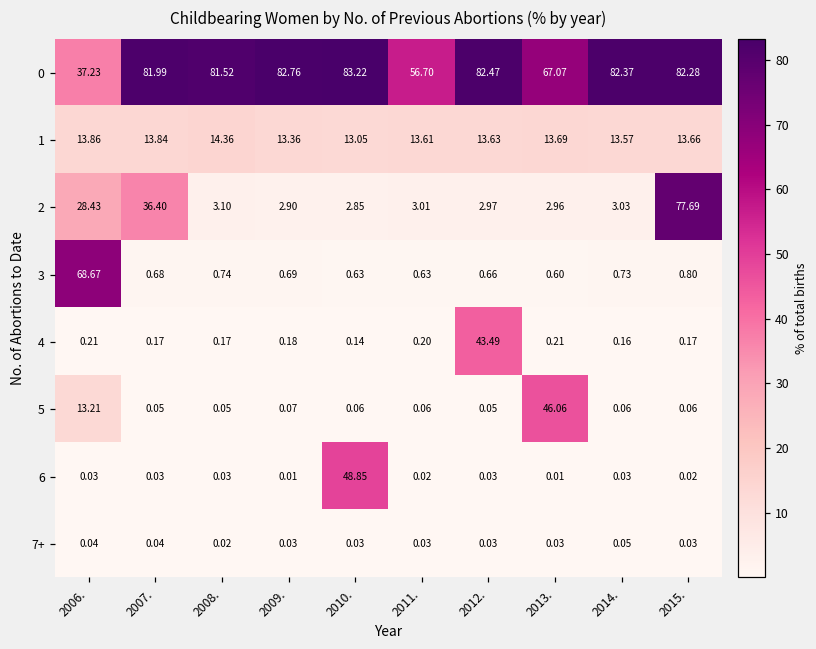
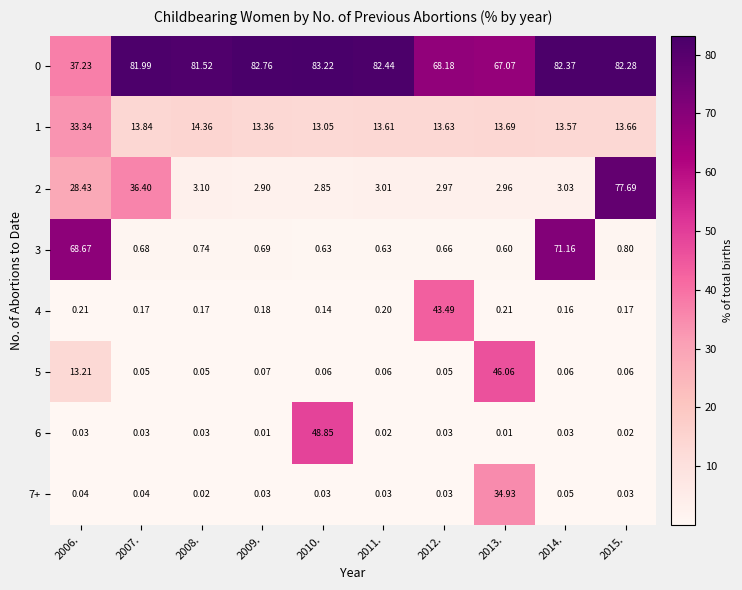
  {
    "0": {
      "2006.": 37.23,
      "2007.": 81.99,
      "2008.": 81.52,
      "2009.": 82.76,
      "2010.": 83.22,
-     "2011.": 56.70,
-     "2012.": 82.47,
+     "2011.": 82.44,
+     "2012.": 68.18,
      "2013.": 67.07,
      "2014.": 82.37,
      "2015.": 82.28
    },
    "1": {
-     "2006.": 13.86,
+     "2006.": 33.34,
      "2007.": 13.84,
      "2008.": 14.36,
      "2009.": 13.36,
      "2010.": 13.05,
      "2011.": 13.61,
      "2012.": 13.63,
      "2013.": 13.69,
      "2014.": 13.57,
      "2015.": 13.66
    },
    "2": {
      "2006.": 28.43,
      "2007.": 36.40,
      "2008.": 3.10,
      "2009.": 2.90,
      "2010.": 2.85,
      "2011.": 3.01,
      "2012.": 2.97,
      "2013.": 2.96,
      "2014.": 3.03,
      "2015.": 77.69
    },
    "3": {
      "2006.": 68.67,
      "2007.": 0.68,
      "2008.": 0.74,
      "2009.": 0.69,
      "2010.": 0.63,
      "2011.": 0.63,
      "2012.": 0.66,
      "2013.": 0.60,
-     "2014.": 0.73,
+     "2014.": 71.16,
      "2015.": 0.80
    },
    "4": {
      "2006.": 0.21,
      "2007.": 0.17,
      "2008.": 0.17,
      "2009.": 0.18,
      "2010.": 0.14,
      "2011.": 0.20,
      "2012.": 43.49,
      "2013.": 0.21,
      "2014.": 0.16,
      "2015.": 0.17
    },
    "5": {
      "2006.": 13.21,
      "2007.": 0.05,
      "2008.": 0.05,
      "2009.": 0.07,
      "2010.": 0.06,
      "2011.": 0.06,
      "2012.": 0.05,
      "2013.": 46.06,
      "2014.": 0.06,
      "2015.": 0.06
    },
    "6": {
      "2006.": 0.03,
      "2007.": 0.03,
      "2008.": 0.03,
      "2009.": 0.01,
      "2010.": 48.85,
      "2011.": 0.02,
      "2012.": 0.03,
      "2013.": 0.01,
      "2014.": 0.03,
      "2015.": 0.02
    },
    "7+": {
      "2006.": 0.04,
      "2007.": 0.04,
      "2008.": 0.02,
      "2009.": 0.03,
      "2010.": 0.03,
      "2011.": 0.03,
      "2012.": 0.03,
-     "2013.": 0.03,
+     "2013.": 34.93,
      "2014.": 0.05,
      "2015.": 0.03
    }
  }
